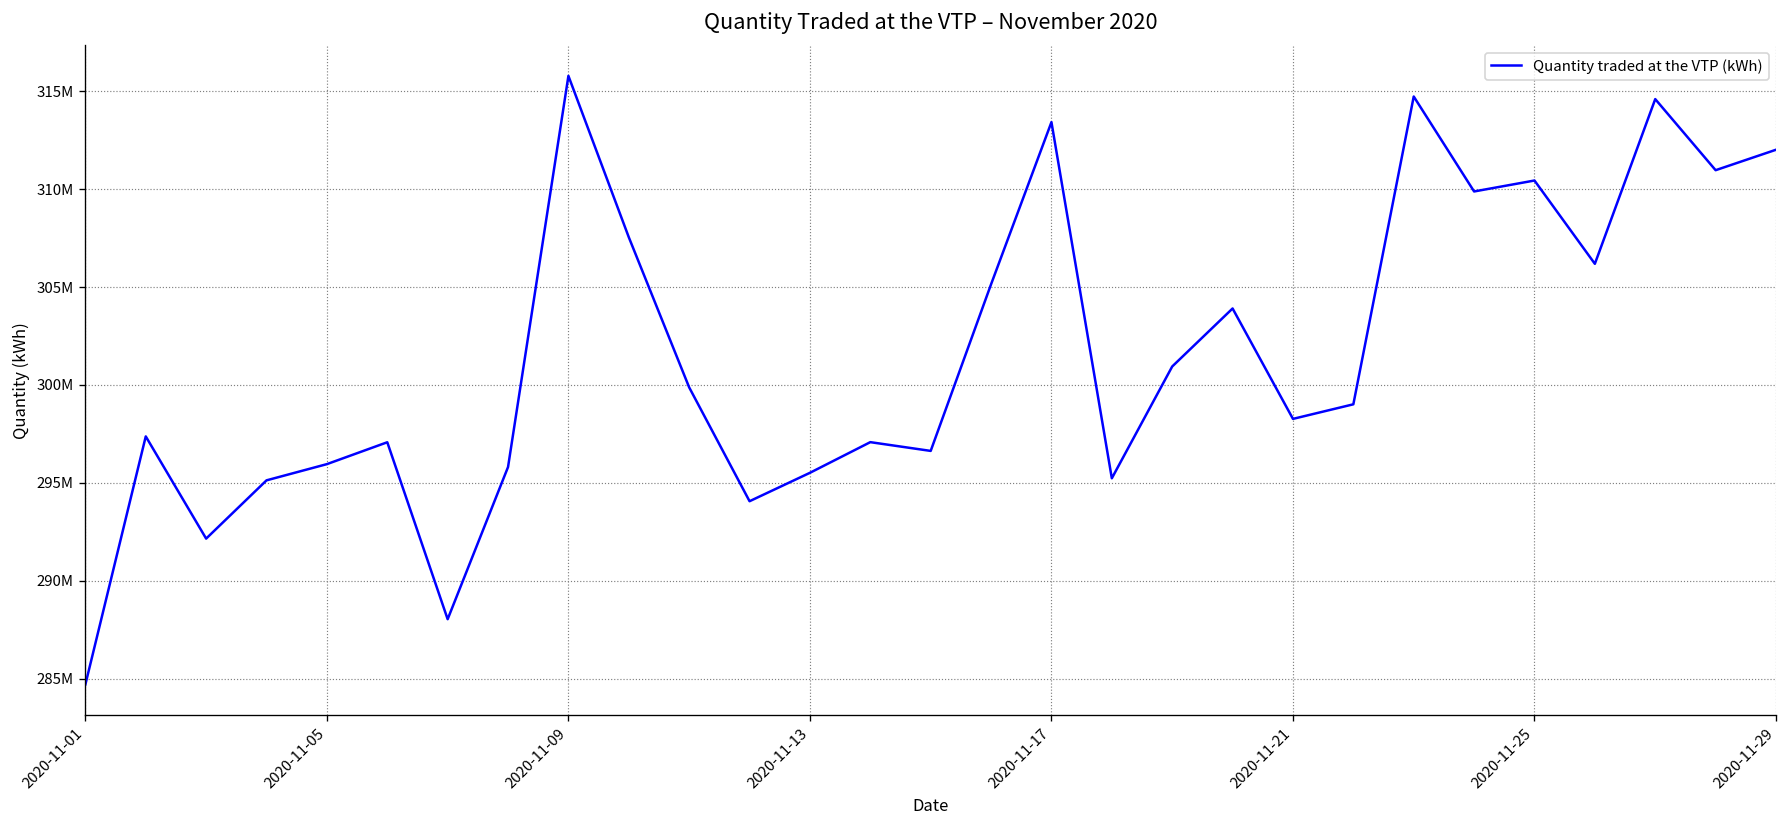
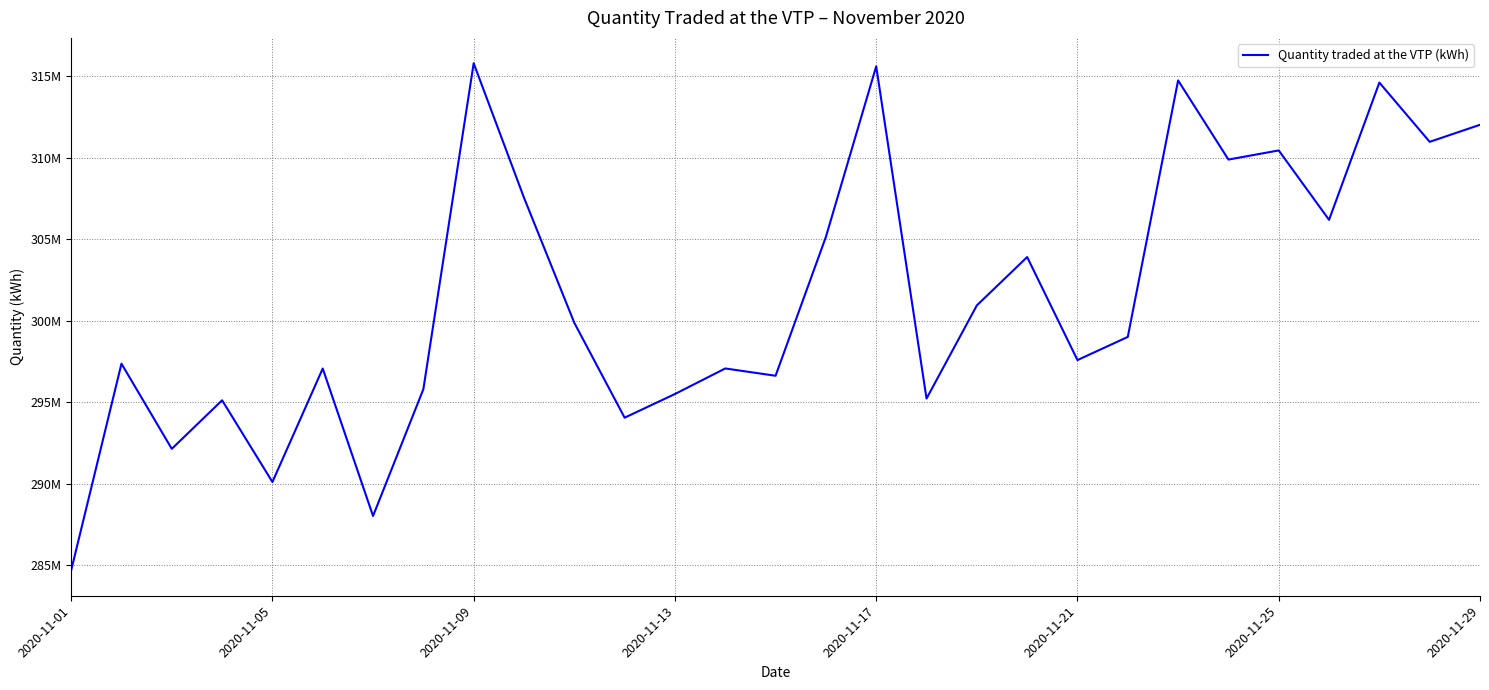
  {
    "2020-11-01": 284700000,
-   "2020-11-05": 296000000,
+   "2020-11-05": 290100000,
    "2020-11-09": 315800000,
    "2020-11-13": 295500000,
-   "2020-11-17": 313400000,
-   "2020-11-21": 298300000,
+   "2020-11-17": 315600000,
+   "2020-11-21": 297600000,
    "2020-11-25": 310400000,
    "2020-11-29": 312000000
  }
